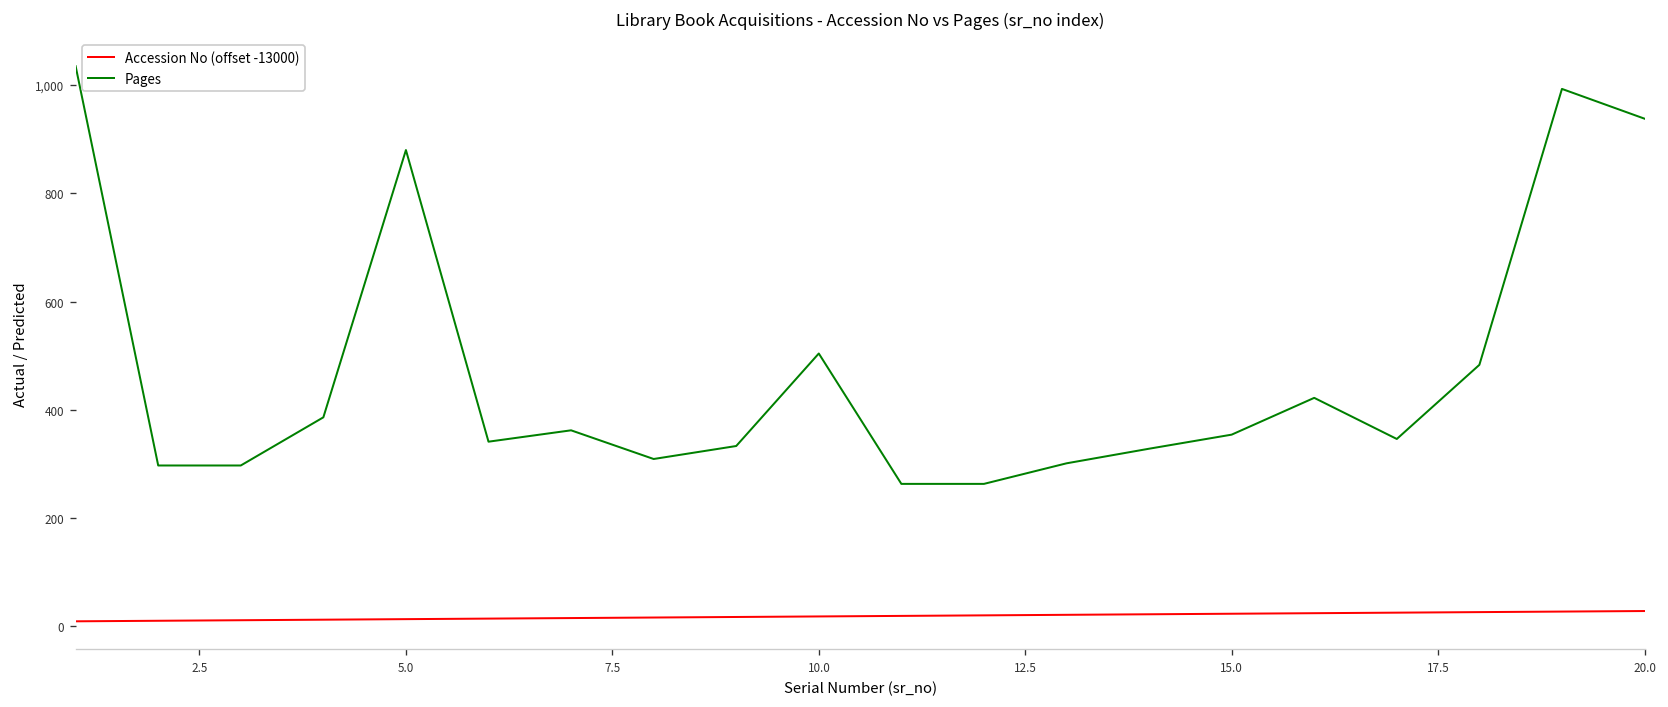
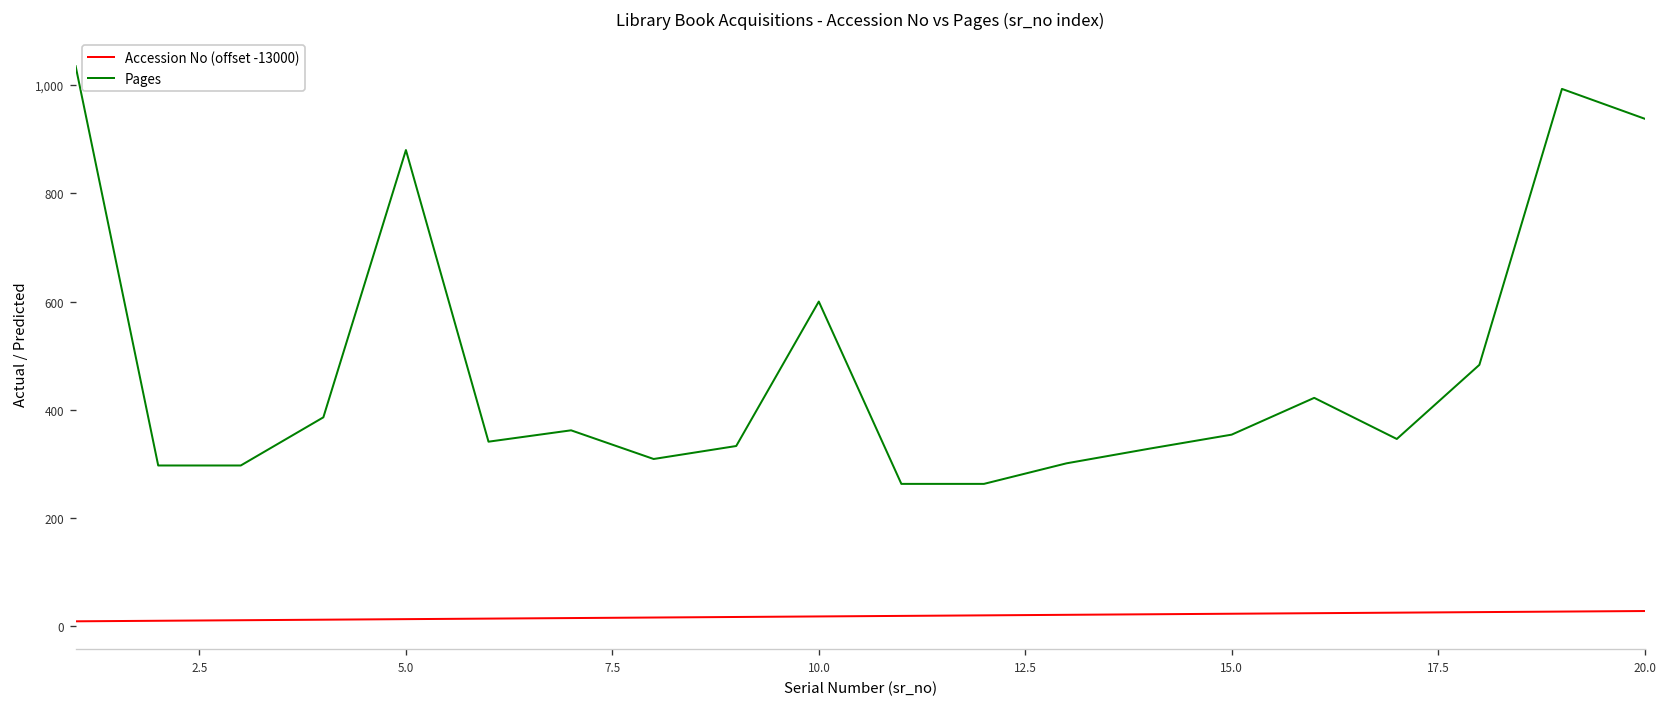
  {
    "Accession No (offset -13000)": {
      "5.0": 10,
      "10.0": 20,
      "15.0": 20,
      "20.0": 30
    },
    "Pages": {
      "5.0": 880,
-     "10.0": 500,
+     "10.0": 600,
      "15.0": 350,
      "20.0": 940
    }
  }
